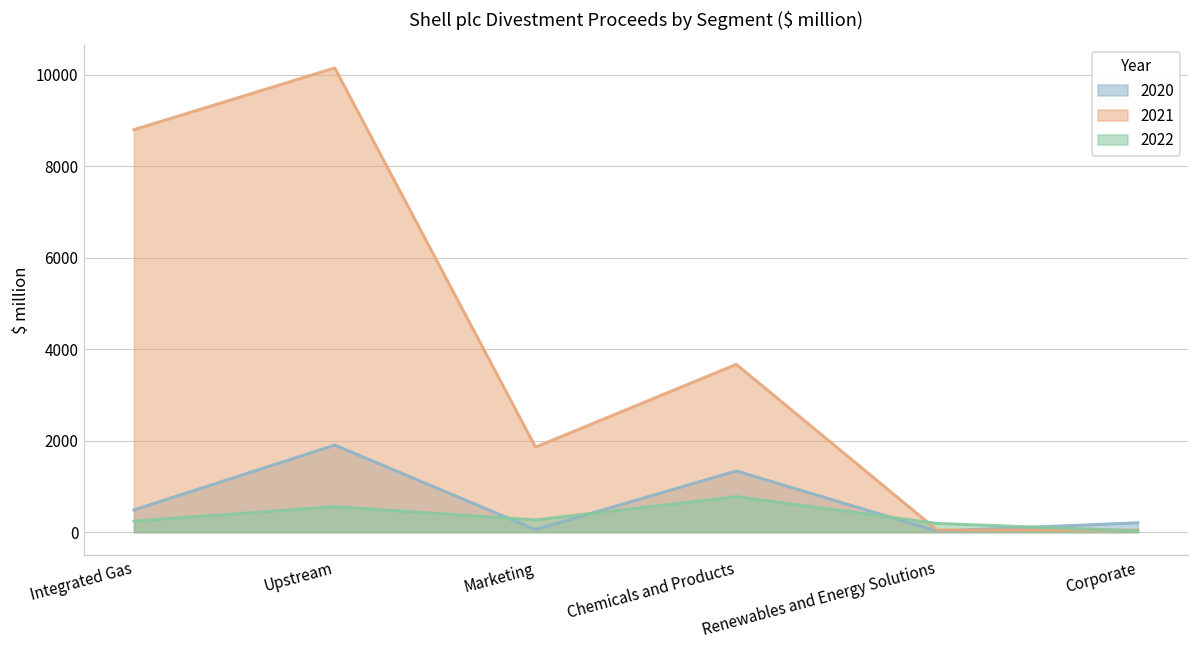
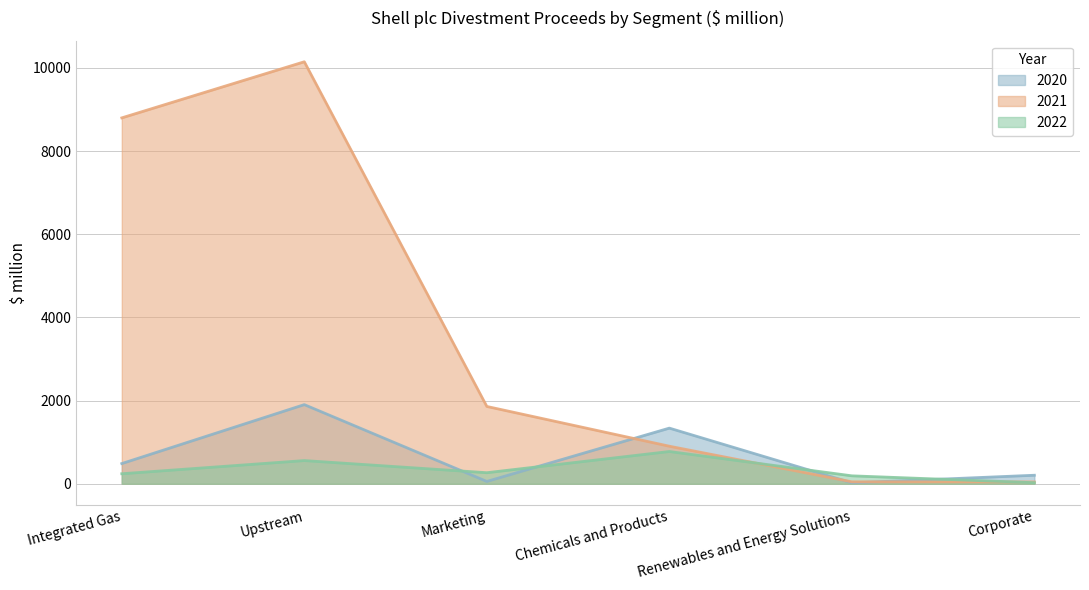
  {
    "2021": {
      "Integrated Gas": 8800,
      "Upstream": 10100,
      "Marketing": 1900,
-     "Chemicals and Products": 3700
+     "Chemicals and Products": 900
    }
  }
